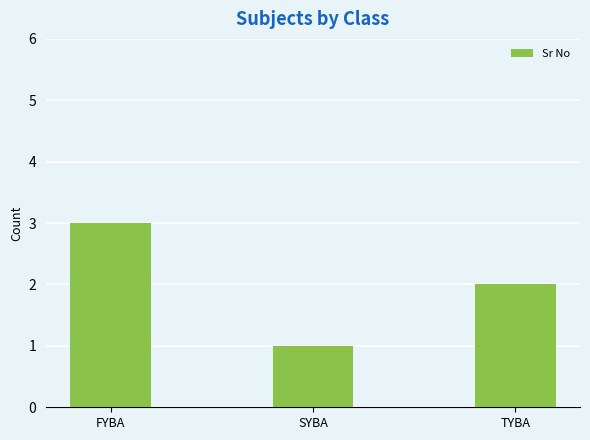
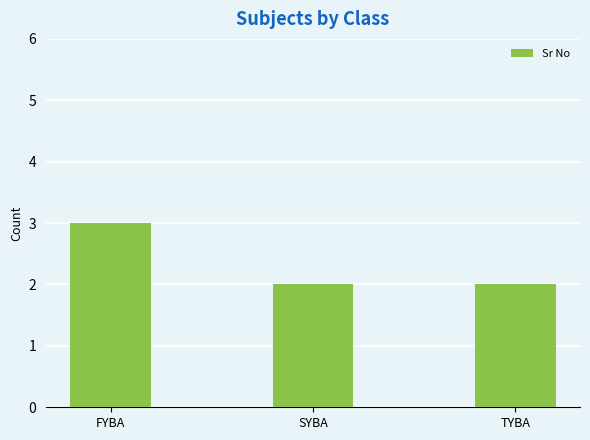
  {
    "FYBA": 3,
-   "SYBA": 1,
+   "SYBA": 2,
    "TYBA": 2
  }
